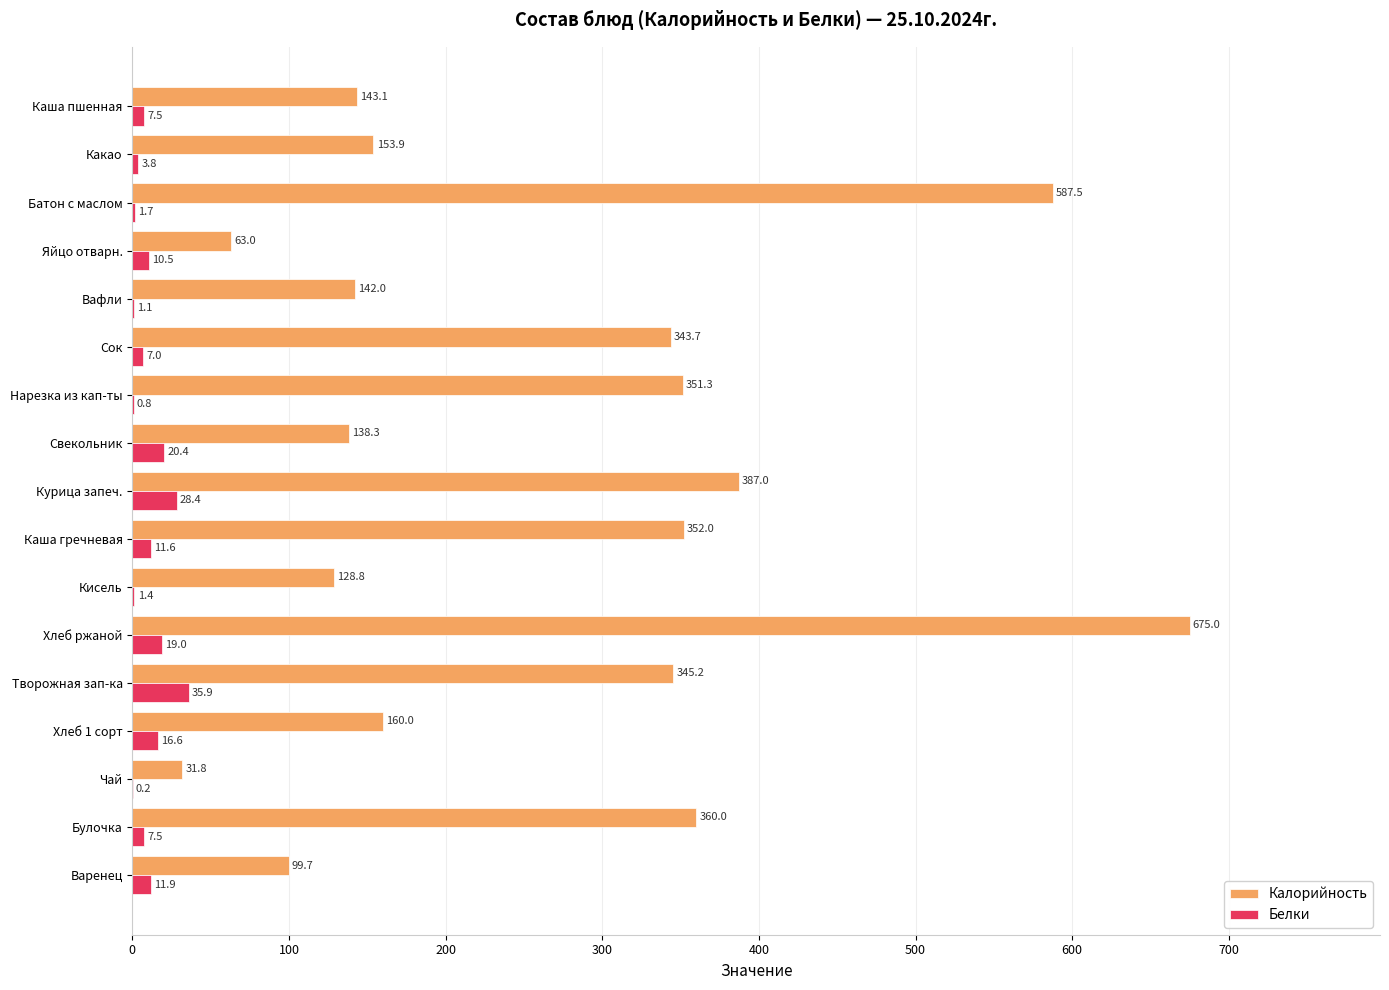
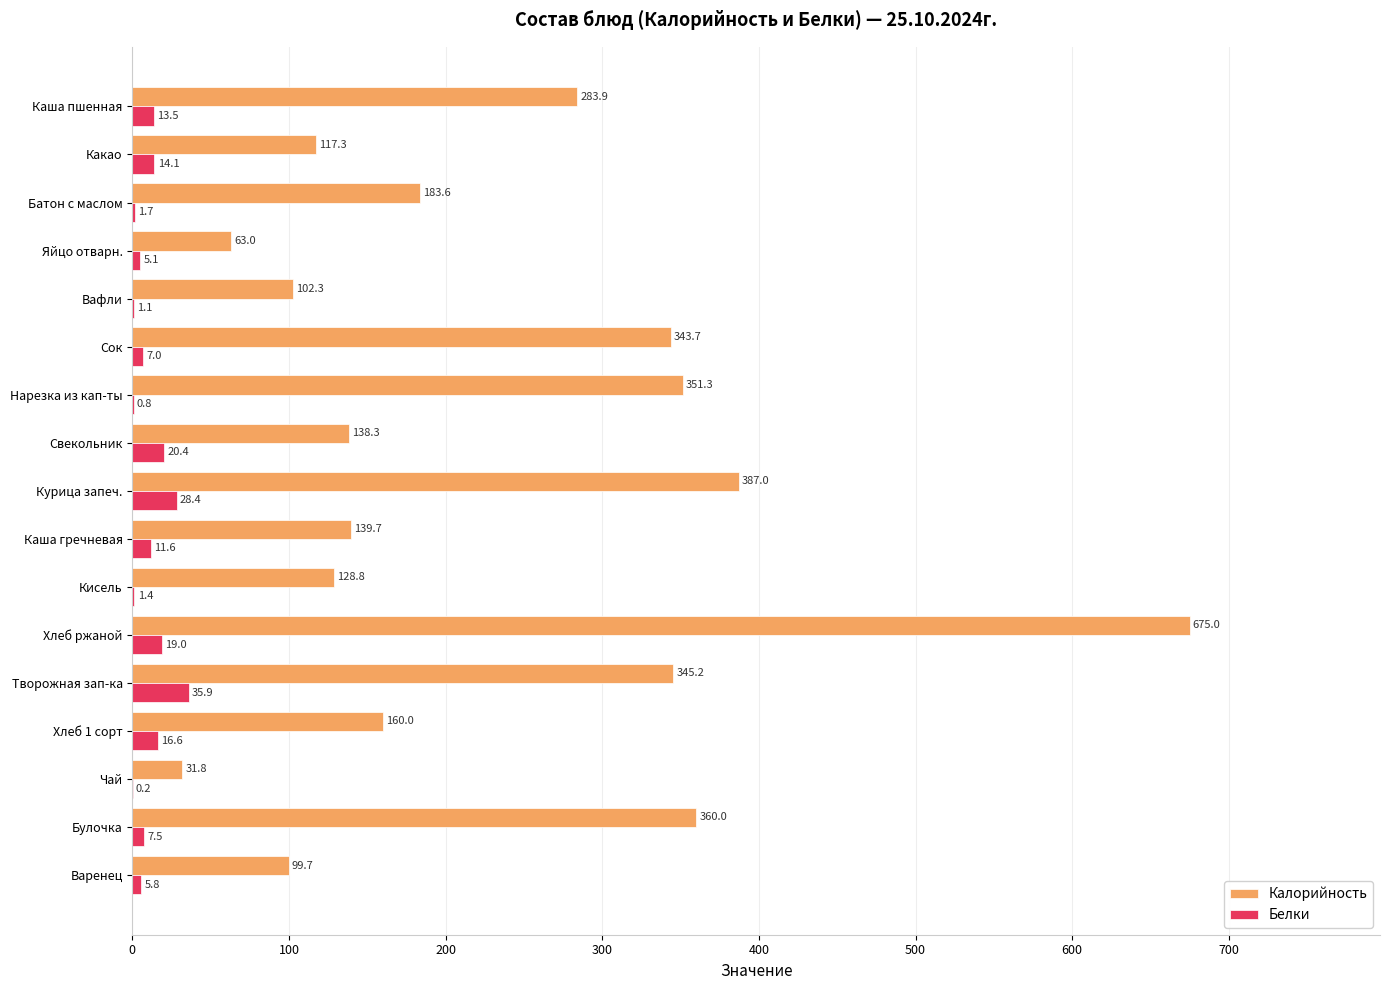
  {
    "Калорийность": {
-     "Каша пшенная": 143.1,
-     "Какао": 153.9,
-     "Батон с маслом": 587.5,
+     "Каша пшенная": 283.9,
+     "Какао": 117.3,
+     "Батон с маслом": 183.6,
      "Яйцо отварн.": 63.0,
-     "Вафли": 142.0,
+     "Вафли": 102.3,
      "Сок": 343.7,
      "Нарезка из кап-ты": 351.3,
      "Свекольник": 138.3,
      "Курица запеч.": 387.0,
-     "Каша гречневая": 352.0,
+     "Каша гречневая": 139.7,
      "Кисель": 128.8,
      "Хлеб ржаной": 675.0,
      "Творожная зап-ка": 345.2,
      "Хлеб 1 сорт": 160.0,
      "Чай": 31.8,
      "Булочка": 360.0,
      "Варенец": 99.7
    },
    "Белки": {
-     "Каша пшенная": 7.5,
-     "Какао": 3.8,
+     "Каша пшенная": 13.5,
+     "Какао": 14.1,
      "Батон с маслом": 1.7,
-     "Яйцо отварн.": 10.5,
+     "Яйцо отварн.": 5.1,
      "Вафли": 1.1,
      "Сок": 7.0,
      "Нарезка из кап-ты": 0.8,
      "Свекольник": 20.4,
      "Курица запеч.": 28.4,
      "Каша гречневая": 11.6,
      "Кисель": 1.4,
      "Хлеб ржаной": 19.0,
      "Творожная зап-ка": 35.9,
      "Хлеб 1 сорт": 16.6,
      "Чай": 0.2,
      "Булочка": 7.5,
-     "Варенец": 11.9
+     "Варенец": 5.8
    }
  }
